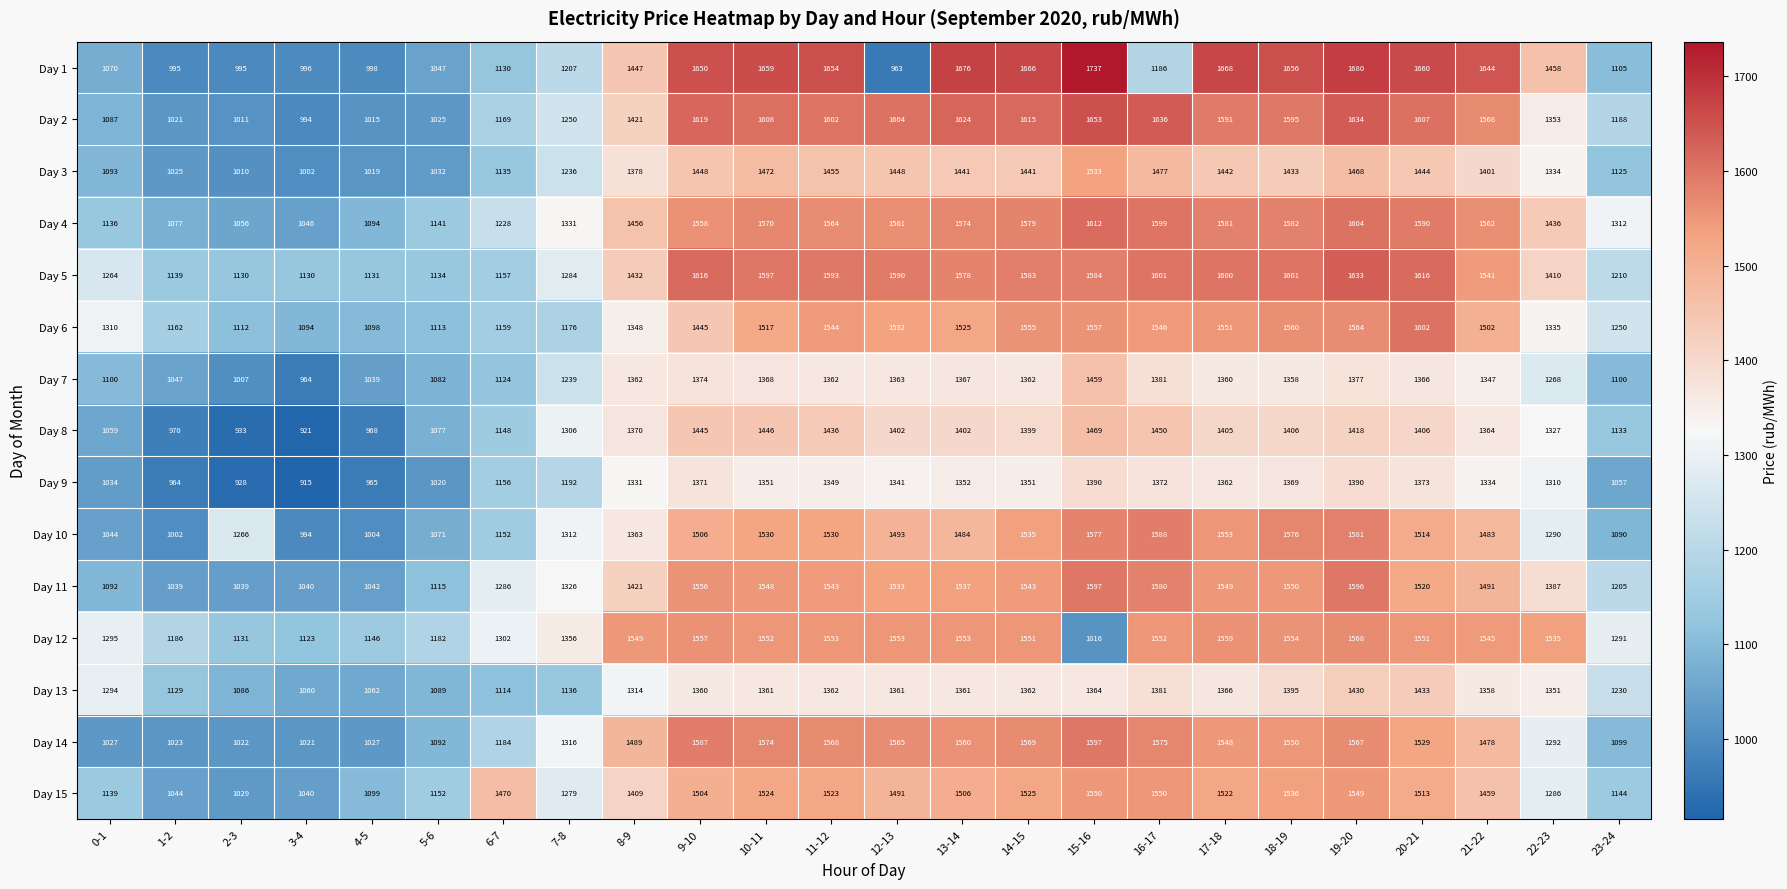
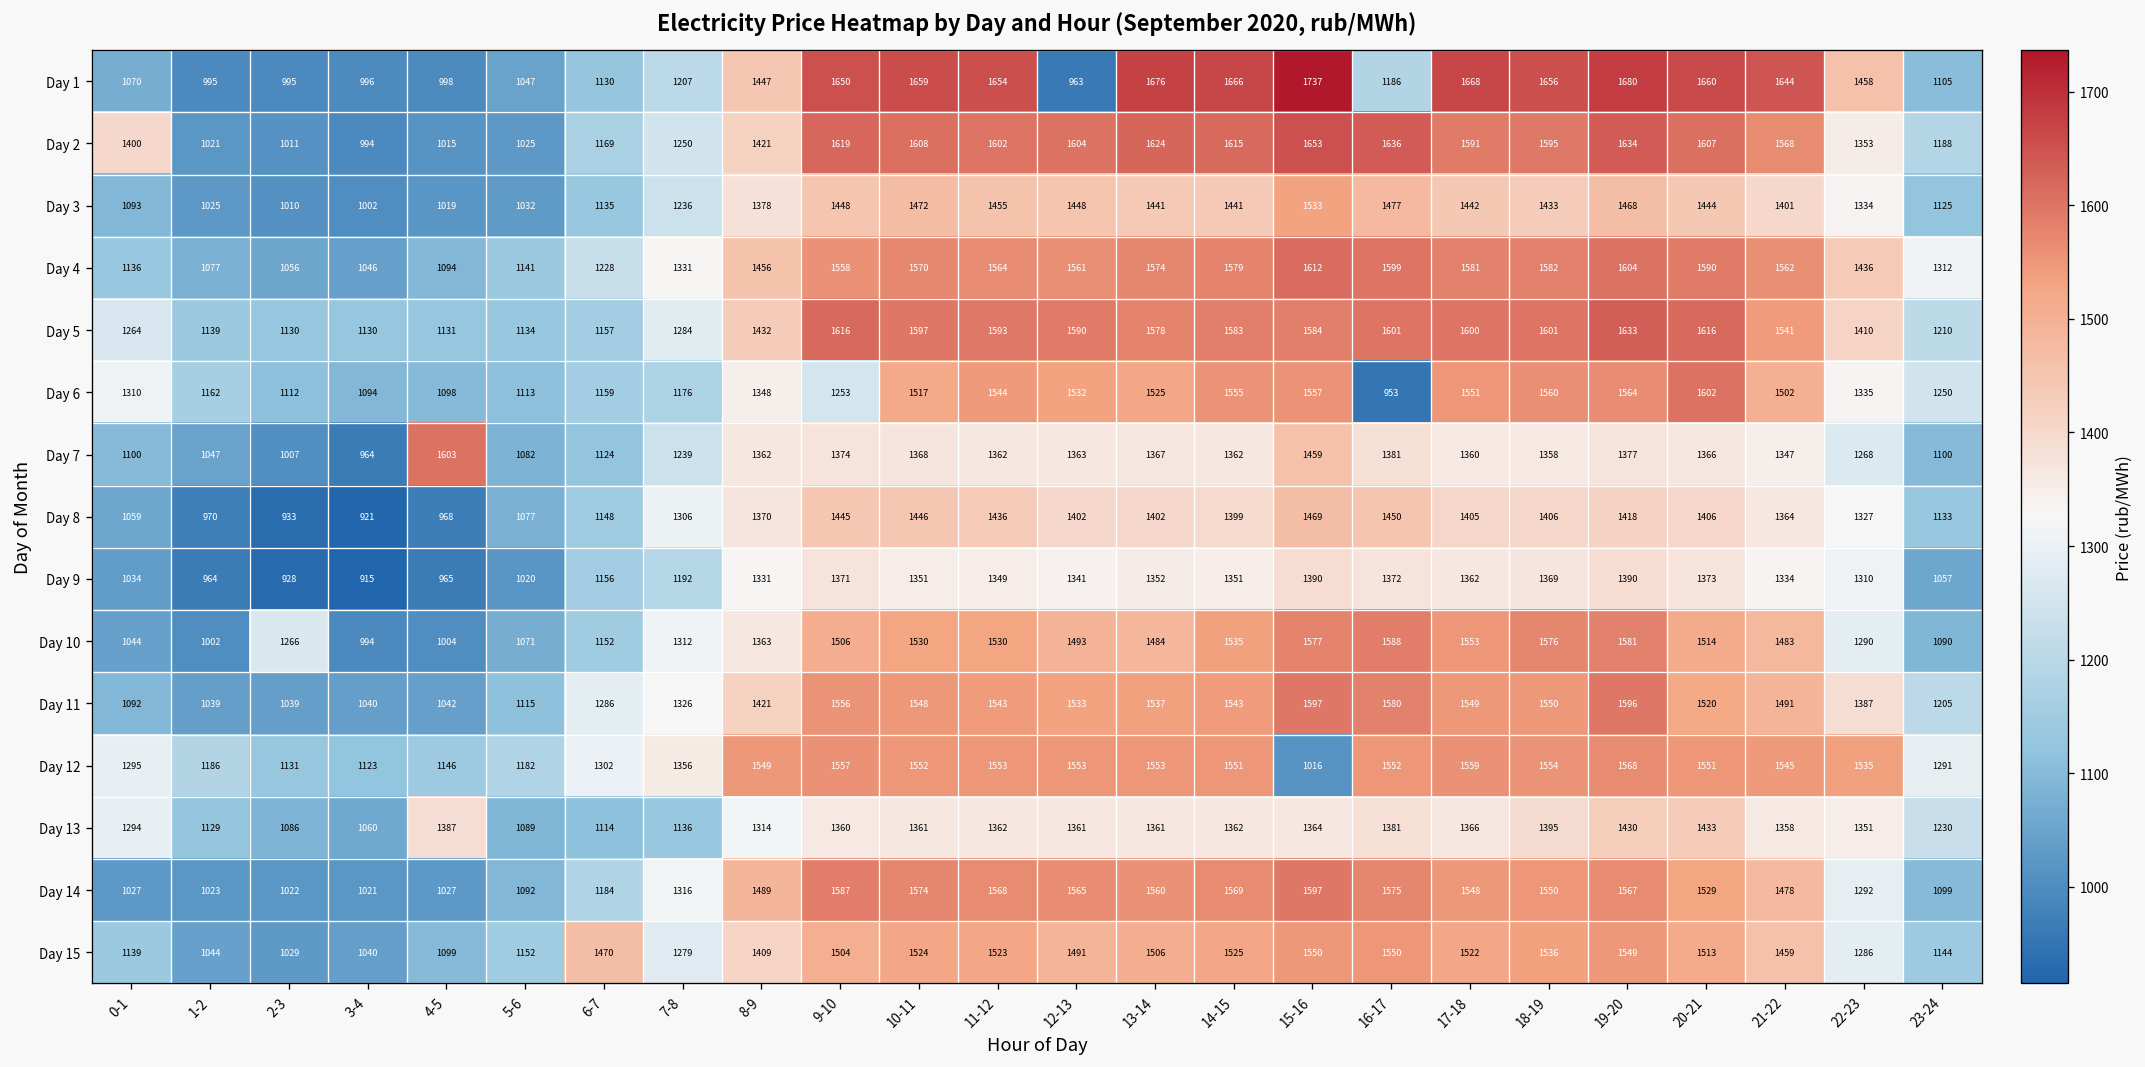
  {
    "Day 2": {
-     "0-1": 1087,
+     "0-1": 1400,
      "1-2": 1021,
      "2-3": 1011,
      "3-4": 994,
      "4-5": 1015,
      "5-6": 1025,
      "6-7": 1169,
      "7-8": 1250,
      "8-9": 1421,
      "9-10": 1619,
      "10-11": 1608,
      "11-12": 1602,
      "12-13": 1604,
      "13-14": 1624,
      "14-15": 1615,
      "15-16": 1653,
      "16-17": 1636,
      "17-18": 1591,
      "18-19": 1595,
      "19-20": 1634,
      "20-21": 1607,
      "21-22": 1568,
      "22-23": 1353,
      "23-24": 1188
    },
    "Day 6": {
      "0-1": 1310,
      "1-2": 1162,
      "2-3": 1112,
      "3-4": 1094,
      "4-5": 1098,
      "5-6": 1113,
      "6-7": 1159,
      "7-8": 1176,
      "8-9": 1348,
-     "9-10": 1445,
+     "9-10": 1253,
      "10-11": 1517,
      "11-12": 1544,
      "12-13": 1532,
      "13-14": 1525,
      "14-15": 1555,
      "15-16": 1557,
-     "16-17": 1546,
+     "16-17": 953,
      "17-18": 1551,
      "18-19": 1560,
      "19-20": 1564,
      "20-21": 1602,
      "21-22": 1502,
      "22-23": 1335,
      "23-24": 1250
    },
    "Day 7": {
      "0-1": 1100,
      "1-2": 1047,
      "2-3": 1007,
      "3-4": 964,
-     "4-5": 1039,
+     "4-5": 1603,
      "5-6": 1082,
      "6-7": 1124,
      "7-8": 1239,
      "8-9": 1362,
      "9-10": 1374,
      "10-11": 1368,
      "11-12": 1362,
      "12-13": 1363,
      "13-14": 1367,
      "14-15": 1362,
      "15-16": 1459,
      "16-17": 1381,
      "17-18": 1360,
      "18-19": 1358,
      "19-20": 1377,
      "20-21": 1366,
      "21-22": 1347,
      "22-23": 1268,
      "23-24": 1100
    },
    "Day 13": {
      "0-1": 1294,
      "1-2": 1129,
      "2-3": 1086,
      "3-4": 1060,
-     "4-5": 1062,
+     "4-5": 1387,
      "5-6": 1089,
      "6-7": 1114,
      "7-8": 1136,
      "8-9": 1314,
      "9-10": 1360,
      "10-11": 1361,
      "11-12": 1362,
      "12-13": 1361,
      "13-14": 1361,
      "14-15": 1362,
      "15-16": 1364,
      "16-17": 1381,
      "17-18": 1366,
      "18-19": 1395,
      "19-20": 1430,
      "20-21": 1433,
      "21-22": 1358,
      "22-23": 1351,
      "23-24": 1230
    }
  }
